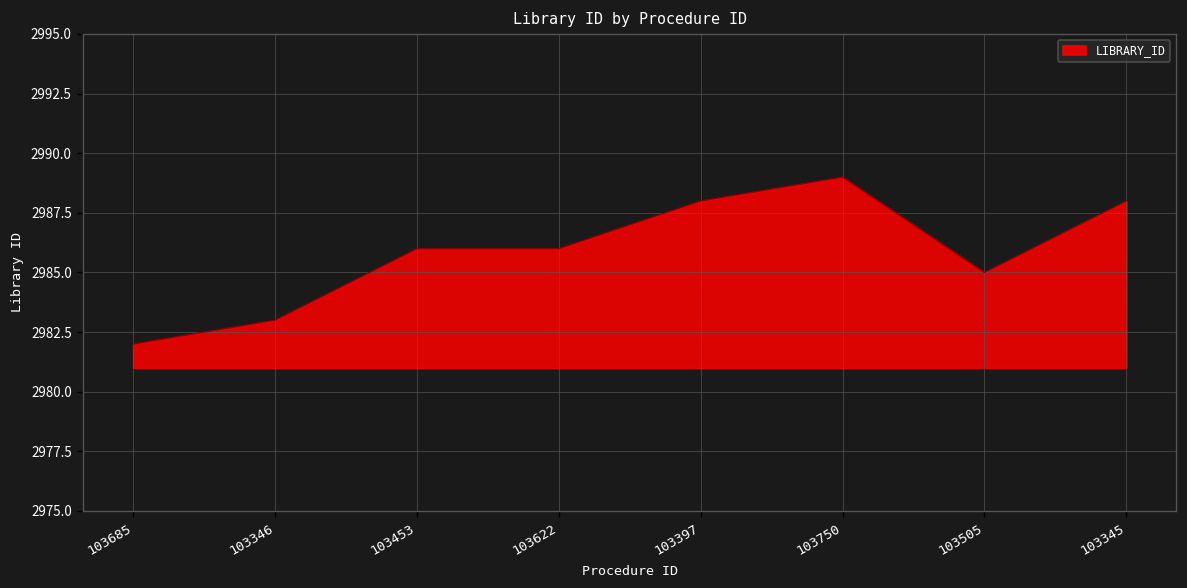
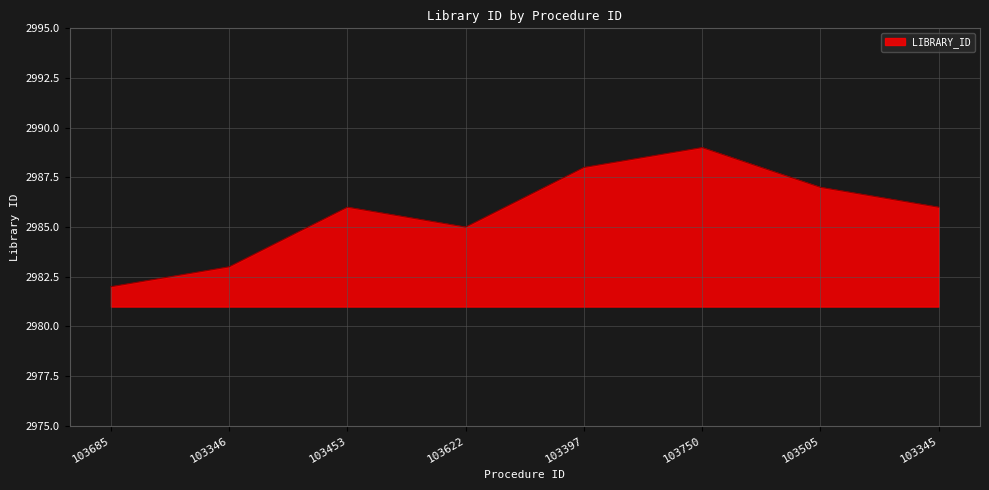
  {
    "103685": 2982,
    "103346": 2983,
    "103453": 2986,
-   "103622": 2986,
+   "103622": 2985,
    "103397": 2988,
    "103750": 2989,
-   "103505": 2985,
-   "103345": 2988
+   "103505": 2987,
+   "103345": 2986
  }
